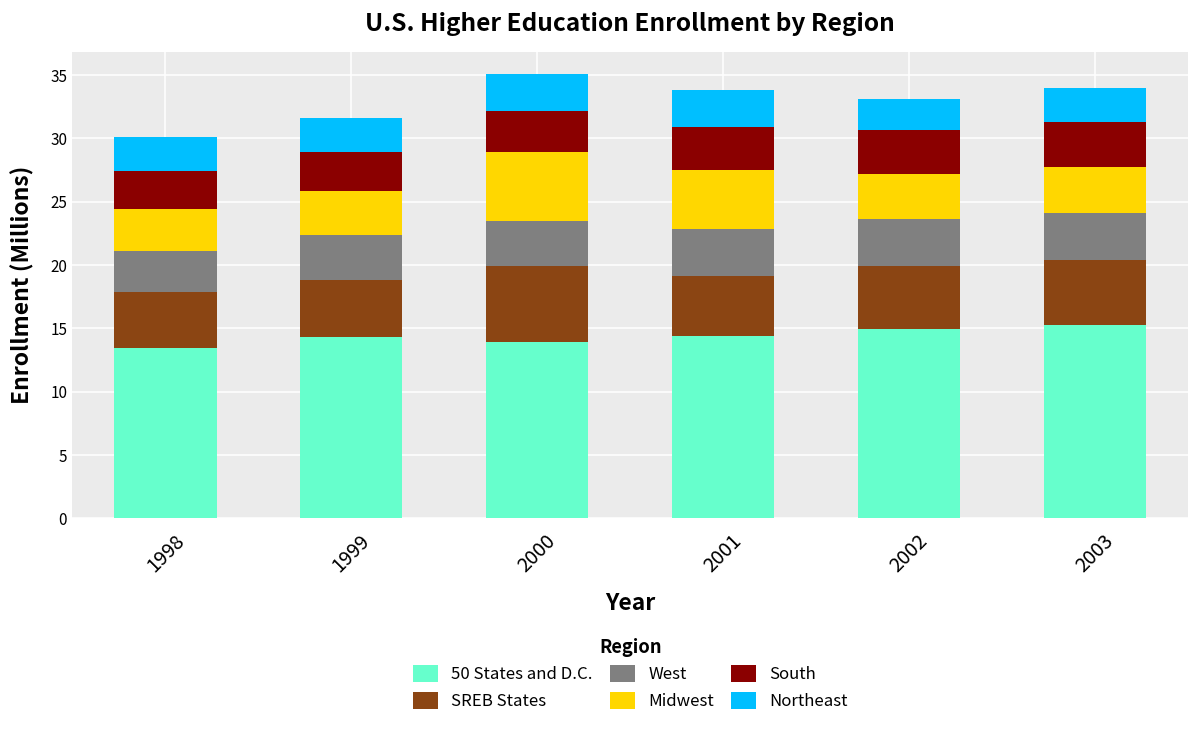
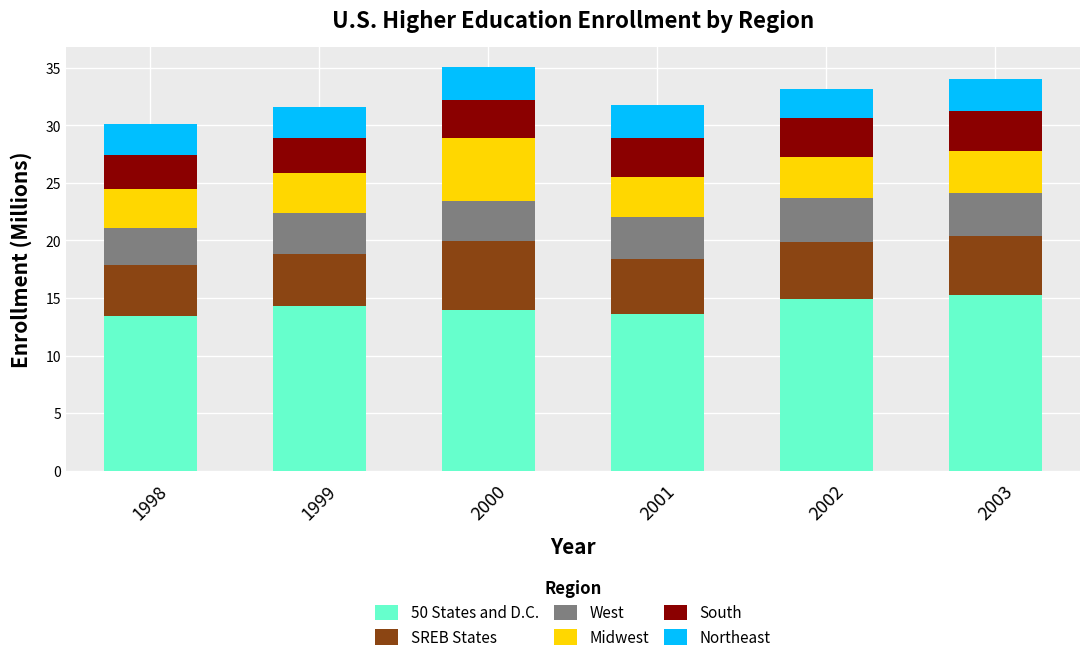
  {
    "50 States and D.C.": {
      "1998": 13.5,
      "1999": 14.3,
      "2000": 13.9,
-     "2001": 14.4,
+     "2001": 13.6,
      "2002": 14.9,
      "2003": 15.2
    },
    "SREB States": {
      "1998": 4.4,
      "1999": 4.5,
      "2000": 6.0,
      "2001": 4.8,
      "2002": 5.0,
      "2003": 5.1
    },
    "West": {
      "1998": 3.2,
      "1999": 3.6,
      "2000": 3.5,
      "2001": 3.7,
      "2002": 3.8,
      "2003": 3.7
    },
    "Midwest": {
      "1998": 3.3,
      "1999": 3.5,
      "2000": 5.5,
-     "2001": 4.7,
+     "2001": 3.5,
      "2002": 3.6,
      "2003": 3.7
    },
    "South": {
      "1998": 2.9,
      "1999": 3.1,
      "2000": 3.3,
      "2001": 3.4,
      "2002": 3.4,
      "2003": 3.5
    },
    "Northeast": {
      "1998": 2.7,
      "1999": 2.7,
      "2000": 2.9,
      "2001": 2.9,
      "2002": 2.5,
      "2003": 2.7
    }
  }
